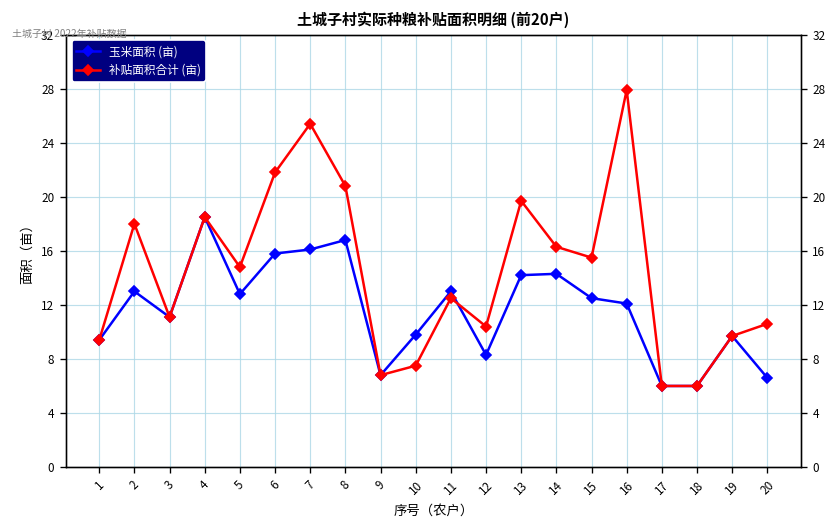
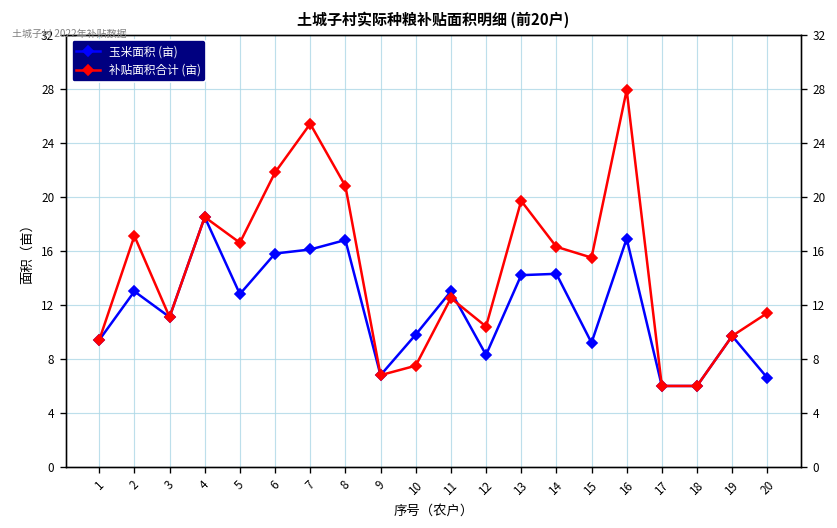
  {
    "玉米面积 (亩)": {
      "2": 13.0,
      "5": 12.8,
      "6": 15.8,
      "7": 16.1,
      "8": 16.8,
      "10": 9.8,
      "11": 13.0,
      "12": 8.3,
      "13": 14.2,
      "14": 14.3,
-     "15": 12.5,
-     "16": 12.1,
+     "15": 9.2,
+     "16": 16.9,
      "20": 6.6
    },
    "补贴面积合计 (亩)": {
-     "2": 18.0,
-     "5": 14.8,
+     "2": 17.1,
+     "5": 16.6,
      "6": 21.8,
      "7": 25.4,
      "8": 20.8,
      "10": 7.5,
      "11": 12.5,
      "12": 10.4,
      "13": 19.7,
      "14": 16.3,
      "15": 15.5,
      "16": 27.9,
-     "20": 10.6
+     "20": 11.4
    }
  }
